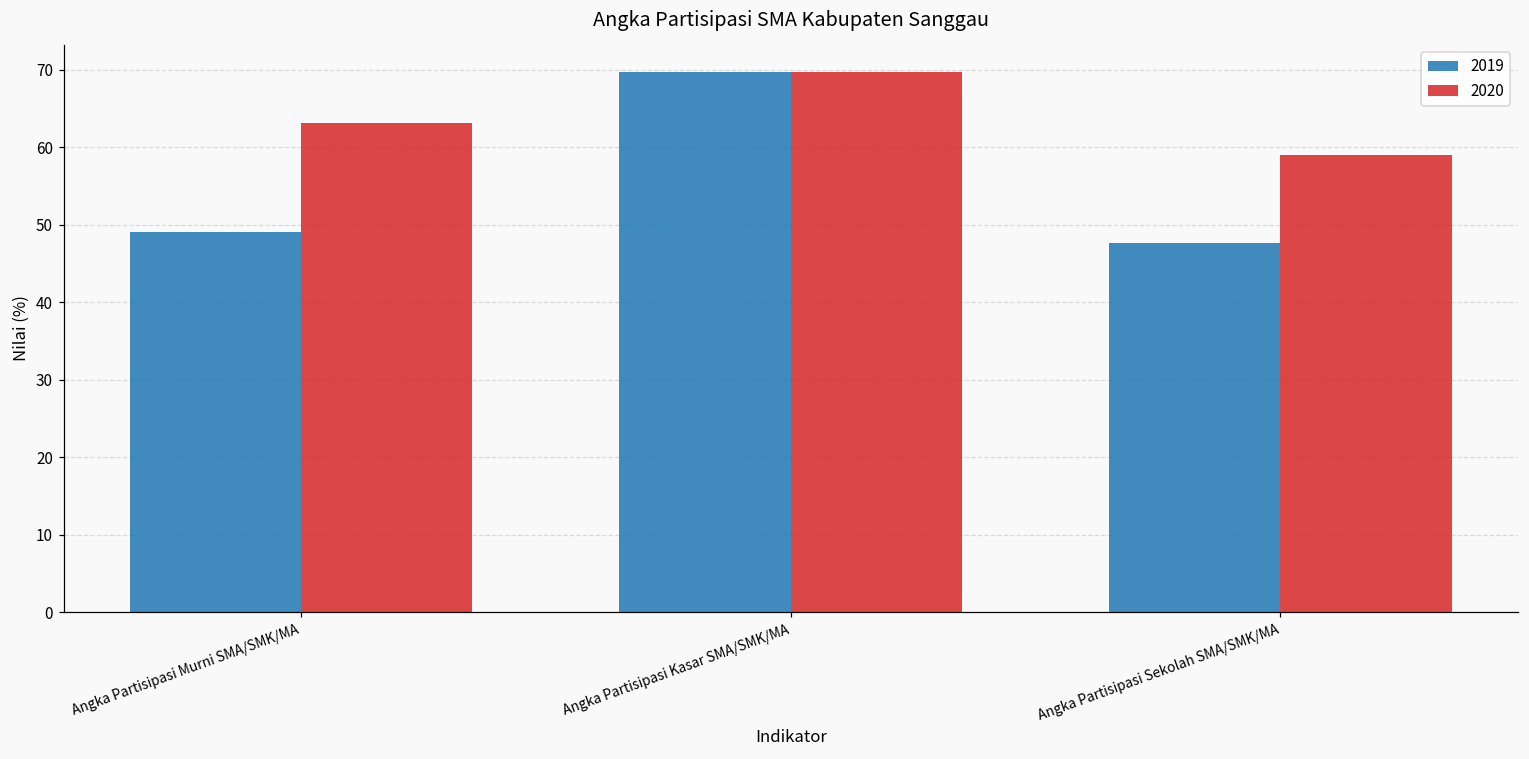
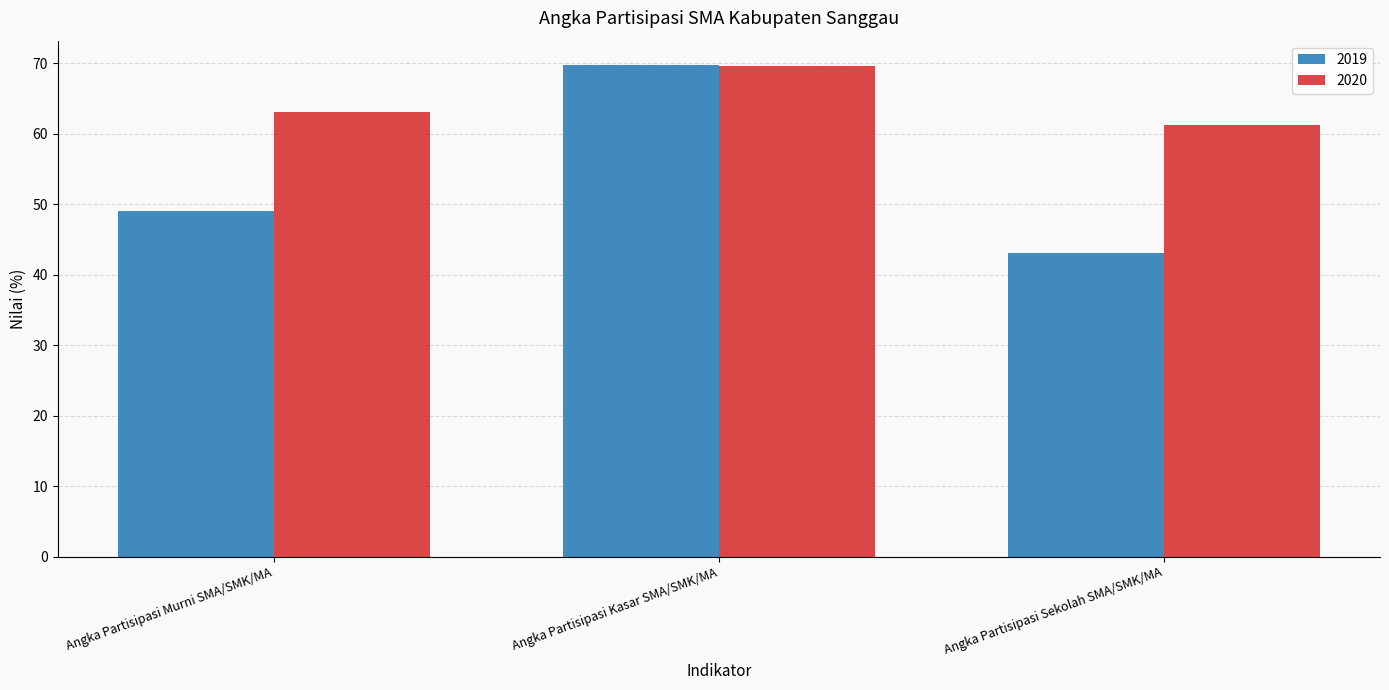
  {
    "2019": {
      "Angka Partisipasi Murni SMA/SMK/MA": 49,
      "Angka Partisipasi Kasar SMA/SMK/MA": 70,
-     "Angka Partisipasi Sekolah SMA/SMK/MA": 48
+     "Angka Partisipasi Sekolah SMA/SMK/MA": 43
    },
    "2020": {
      "Angka Partisipasi Murni SMA/SMK/MA": 63,
      "Angka Partisipasi Kasar SMA/SMK/MA": 70,
-     "Angka Partisipasi Sekolah SMA/SMK/MA": 59
+     "Angka Partisipasi Sekolah SMA/SMK/MA": 61
    }
  }
